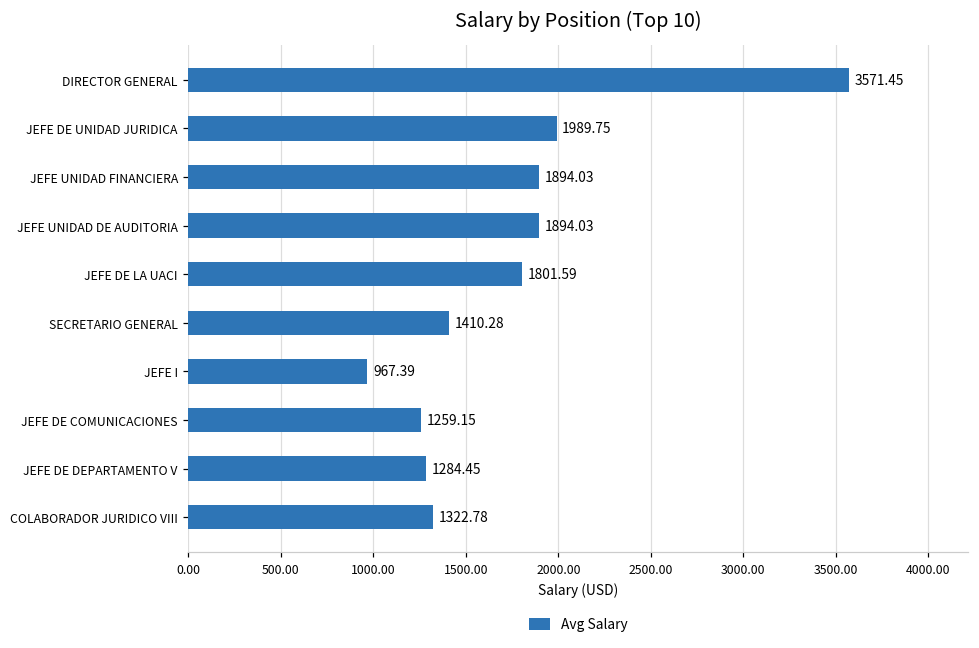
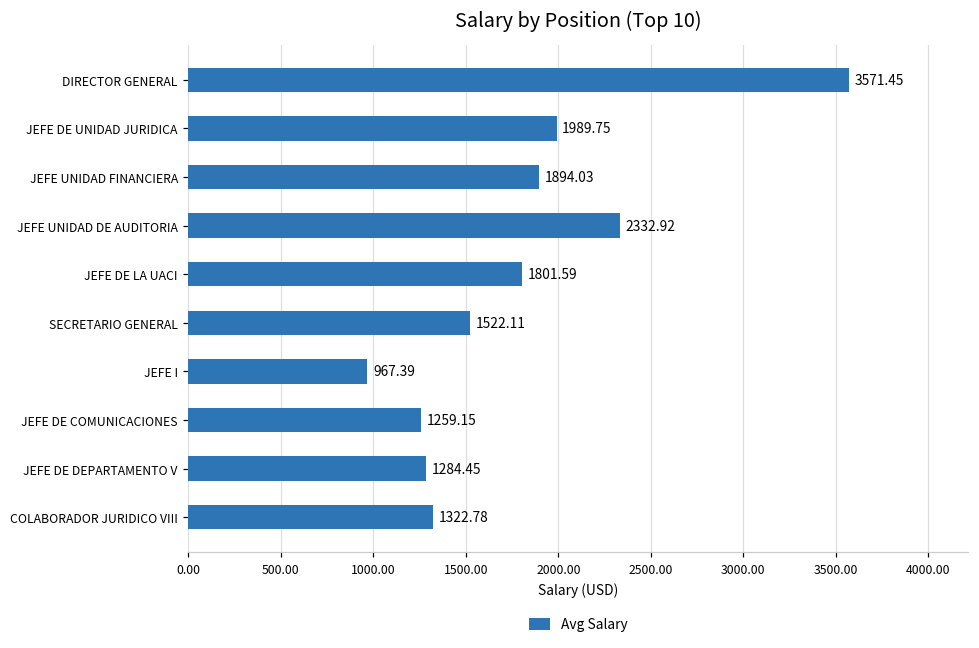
  {
    "DIRECTOR GENERAL": 3571.45,
    "JEFE DE UNIDAD JURIDICA": 1989.75,
    "JEFE UNIDAD FINANCIERA": 1894.03,
-   "JEFE UNIDAD DE AUDITORIA": 1894.03,
+   "JEFE UNIDAD DE AUDITORIA": 2332.92,
    "JEFE DE LA UACI": 1801.59,
-   "SECRETARIO GENERAL": 1410.28,
+   "SECRETARIO GENERAL": 1522.11,
    "JEFE I": 967.39,
    "JEFE DE COMUNICACIONES": 1259.15,
    "JEFE DE DEPARTAMENTO V": 1284.45,
    "COLABORADOR JURIDICO VIII": 1322.78
  }
